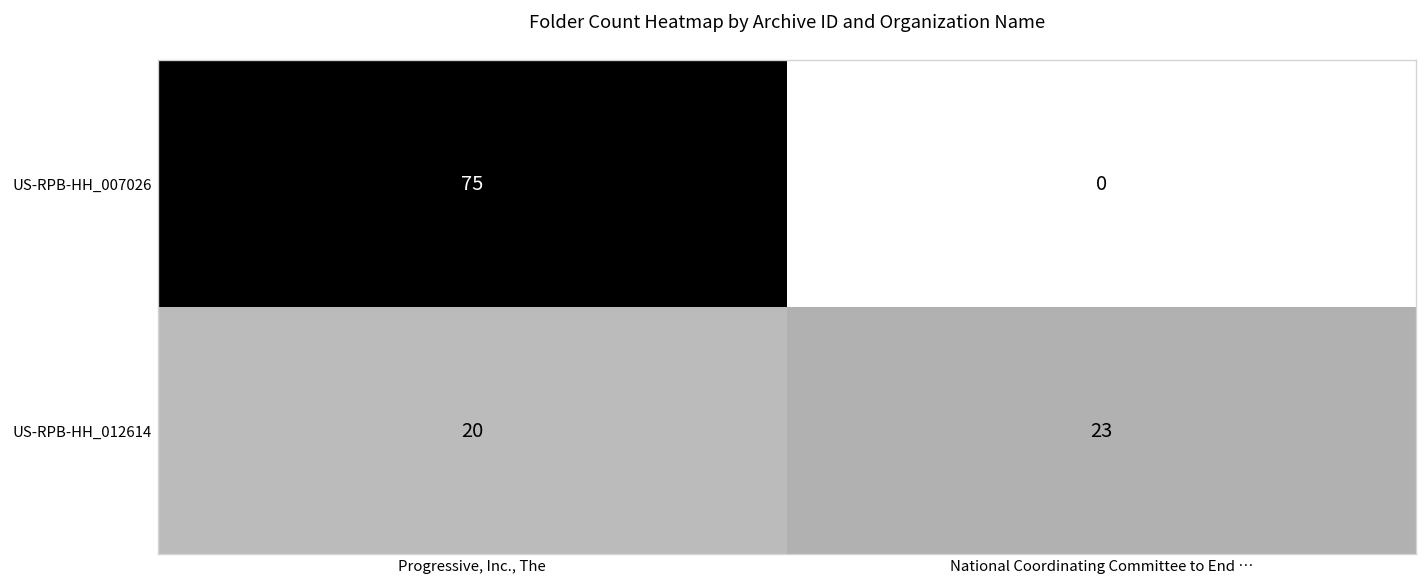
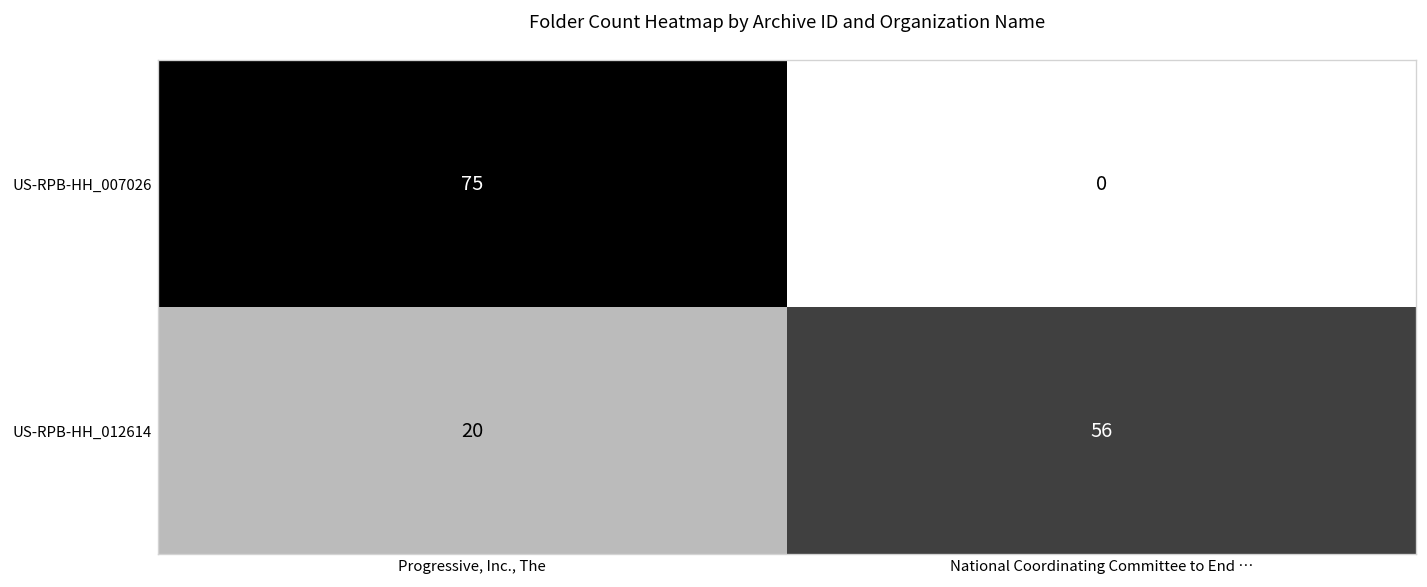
  {
    "US-RPB-HH_007026": {
      "Progressive, Inc., The": 75,
      "National Coordinating Committee to End …": 0
    },
    "US-RPB-HH_012614": {
      "Progressive, Inc., The": 20,
-     "National Coordinating Committee to End …": 23
+     "National Coordinating Committee to End …": 56
    }
  }
